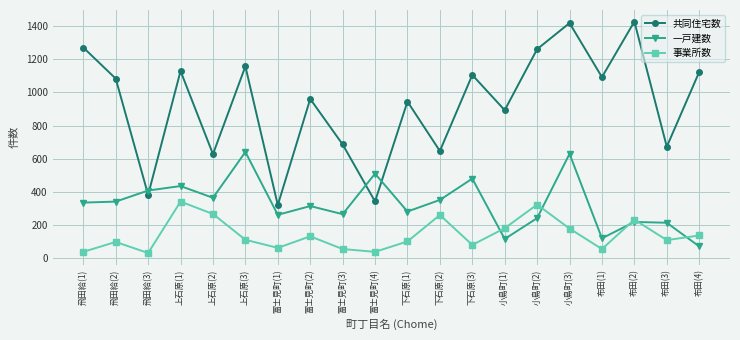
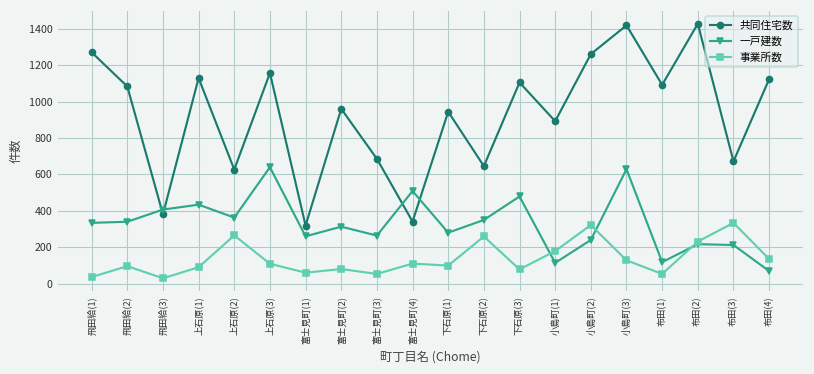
  {
    "事業所数": {
      "飛田給(1)": 40,
      "飛田給(2)": 100,
      "飛田給(3)": 30,
-     "上石原(1)": 340,
+     "上石原(1)": 90,
      "上石原(2)": 270,
      "上石原(3)": 110,
      "富士見町(1)": 60,
-     "富士見町(2)": 130,
+     "富士見町(2)": 80,
      "富士見町(3)": 50,
-     "富士見町(4)": 40,
+     "富士見町(4)": 110,
      "下石原(1)": 100,
      "下石原(2)": 260,
      "下石原(3)": 80,
      "小島町(1)": 180,
      "小島町(2)": 320,
-     "小島町(3)": 180,
+     "小島町(3)": 130,
      "布田(1)": 50,
-     "布田(3)": 110,
+     "布田(3)": 330,
      "布田(4)": 140
    }
  }
